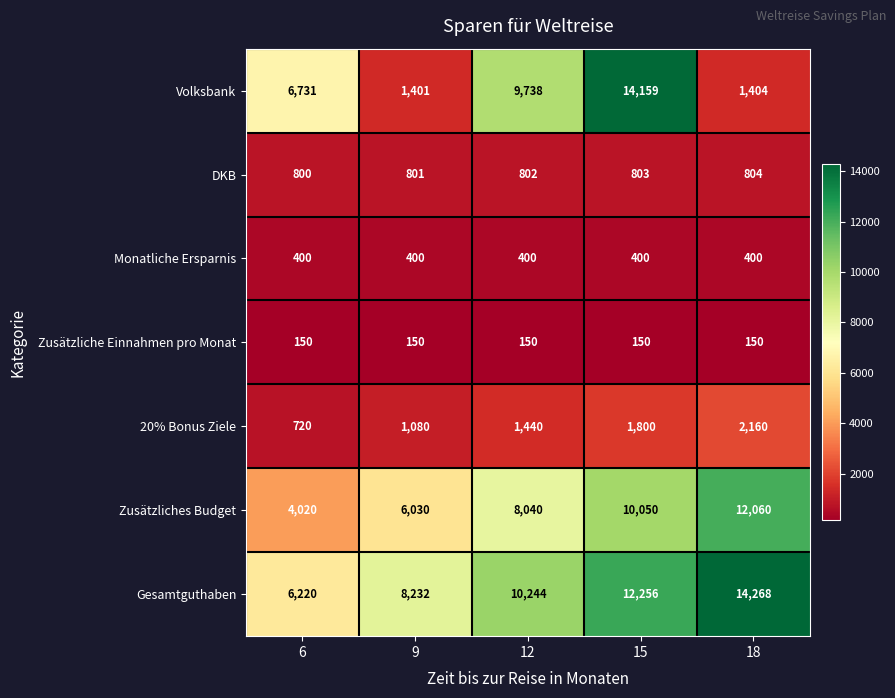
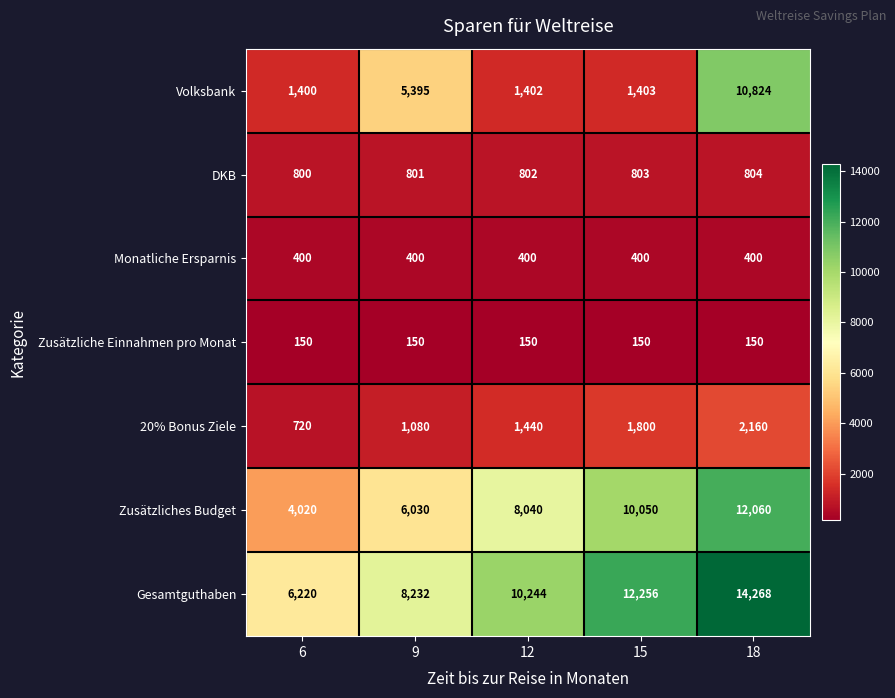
  {
    "Volksbank": {
-     "6": "6,731",
-     "9": "1,401",
-     "12": "9,738",
-     "15": "14,159",
-     "18": "1,404"
+     "6": "1,400",
+     "9": "5,395",
+     "12": "1,402",
+     "15": "1,403",
+     "18": "10,824"
    },
    "DKB": {
      "6": "800",
      "9": "801",
      "12": "802",
      "15": "803",
      "18": "804"
    },
    "Monatliche Ersparnis": {
      "6": "400",
      "9": "400",
      "12": "400",
      "15": "400",
      "18": "400"
    },
    "Zusätzliche Einnahmen pro Monat": {
      "6": "150",
      "9": "150",
      "12": "150",
      "15": "150",
      "18": "150"
    },
    "20% Bonus Ziele": {
      "6": "720",
      "9": "1,080",
      "12": "1,440",
      "15": "1,800",
      "18": "2,160"
    },
    "Zusätzliches Budget": {
      "6": "4,020",
      "9": "6,030",
      "12": "8,040",
      "15": "10,050",
      "18": "12,060"
    },
    "Gesamtguthaben": {
      "6": "6,220",
      "9": "8,232",
      "12": "10,244",
      "15": "12,256",
      "18": "14,268"
    }
  }
